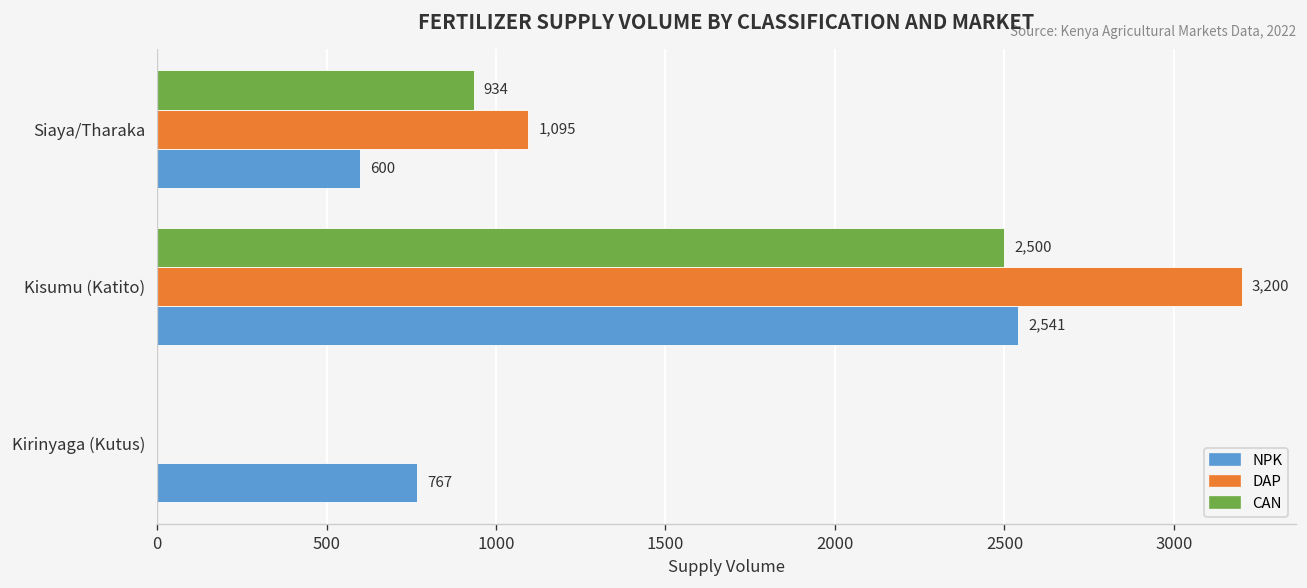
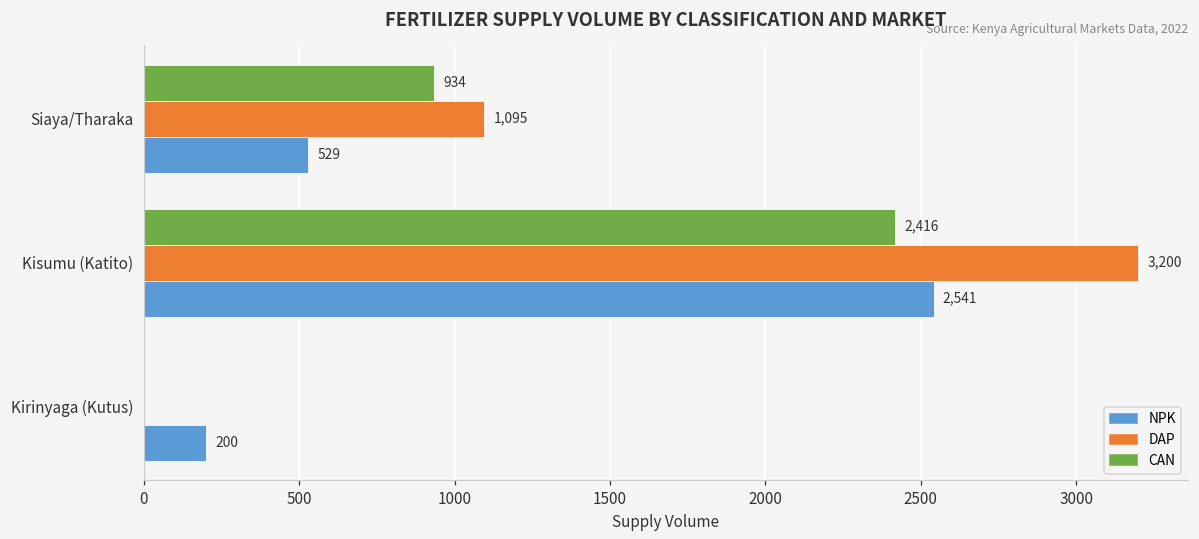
  {
    "NPK": {
-     "Siaya/Tharaka": "600",
+     "Siaya/Tharaka": "529",
      "Kisumu (Katito)": "2,541",
-     "Kirinyaga (Kutus)": "767"
+     "Kirinyaga (Kutus)": "200"
    },
    "DAP": {
      "Siaya/Tharaka": "1,095",
      "Kisumu (Katito)": "3,200"
    },
    "CAN": {
      "Siaya/Tharaka": "934",
-     "Kisumu (Katito)": "2,500"
+     "Kisumu (Katito)": "2,416"
    }
  }
